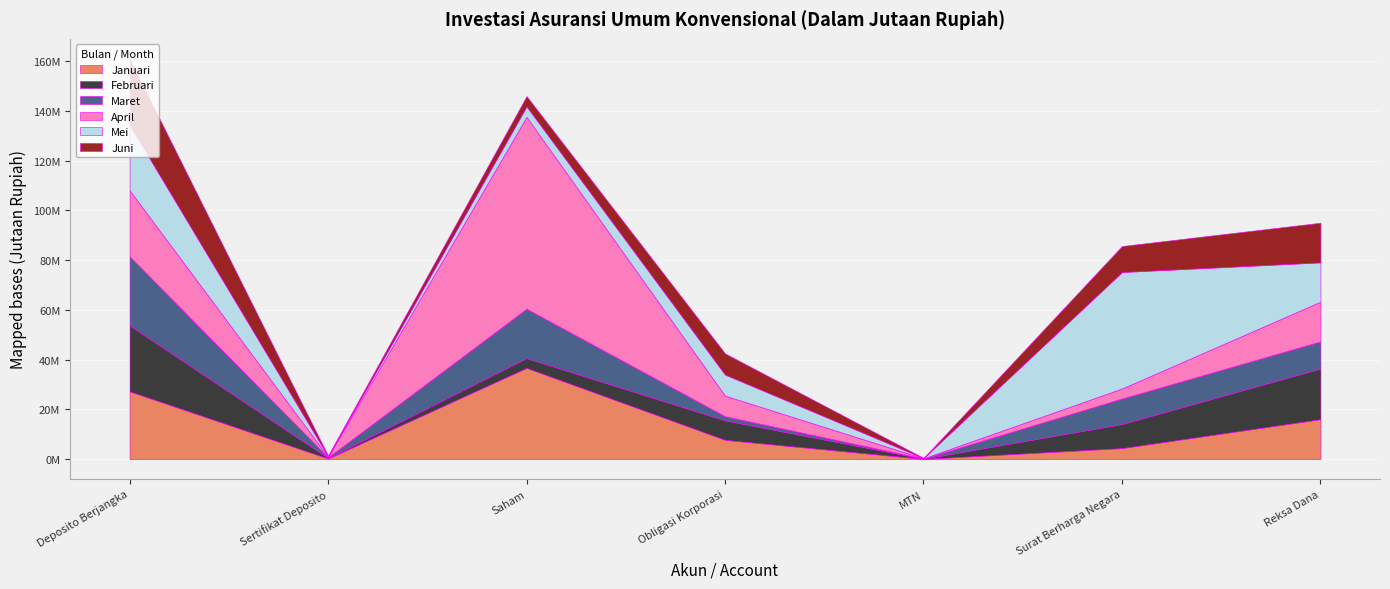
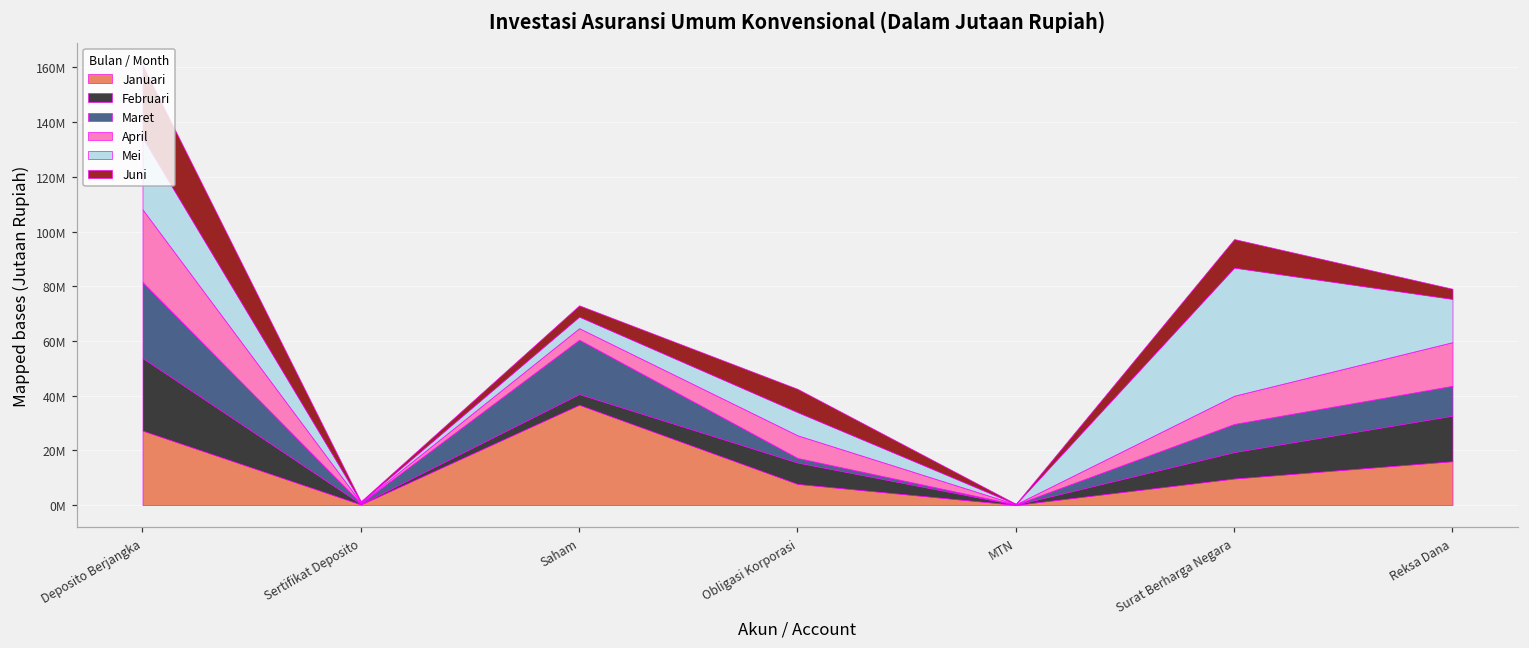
  {
    "Januari": {
      "Deposito Berjangka": 27000000,
      "Saham": 37000000,
      "Obligasi Korporasi": 8000000,
-     "Surat Berharga Negara": 4000000,
+     "Surat Berharga Negara": 10000000,
      "Reksa Dana": 16000000
    },
    "Februari": {
      "Deposito Berjangka": 27000000,
      "Saham": 4000000,
      "Obligasi Korporasi": 8000000,
      "Surat Berharga Negara": 10000000,
-     "Reksa Dana": 20000000
+     "Reksa Dana": 17000000
    },
    "Maret": {
      "Deposito Berjangka": 28000000,
      "Saham": 20000000,
      "Obligasi Korporasi": 2000000,
      "Surat Berharga Negara": 10000000,
      "Reksa Dana": 11000000
    },
    "April": {
      "Deposito Berjangka": 27000000,
-     "Saham": 77000000,
+     "Saham": 4000000,
      "Obligasi Korporasi": 8000000,
-     "Surat Berharga Negara": 4000000,
+     "Surat Berharga Negara": 10000000,
      "Reksa Dana": 16000000
    },
    "Mei": {
      "Saham": 4000000,
      "Obligasi Korporasi": 8000000,
      "Surat Berharga Negara": 47000000,
      "Reksa Dana": 16000000
    },
    "Juni": {
      "Saham": 4000000,
      "Obligasi Korporasi": 9000000,
      "Surat Berharga Negara": 10000000,
-     "Reksa Dana": 16000000
+     "Reksa Dana": 4000000
    }
  }
